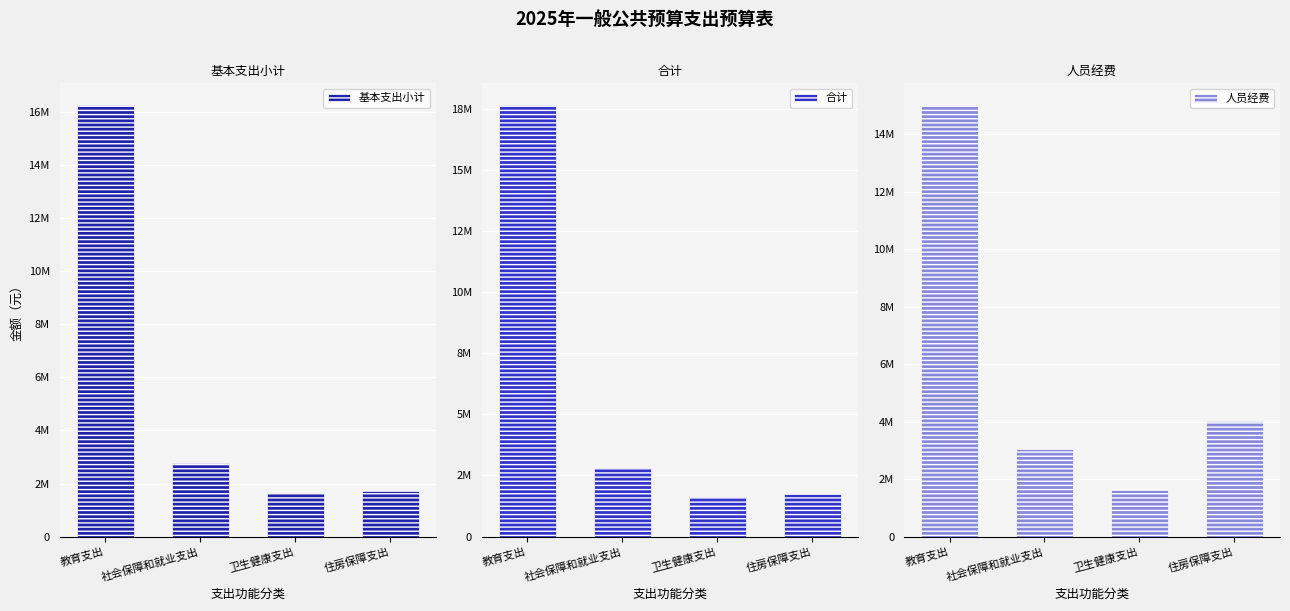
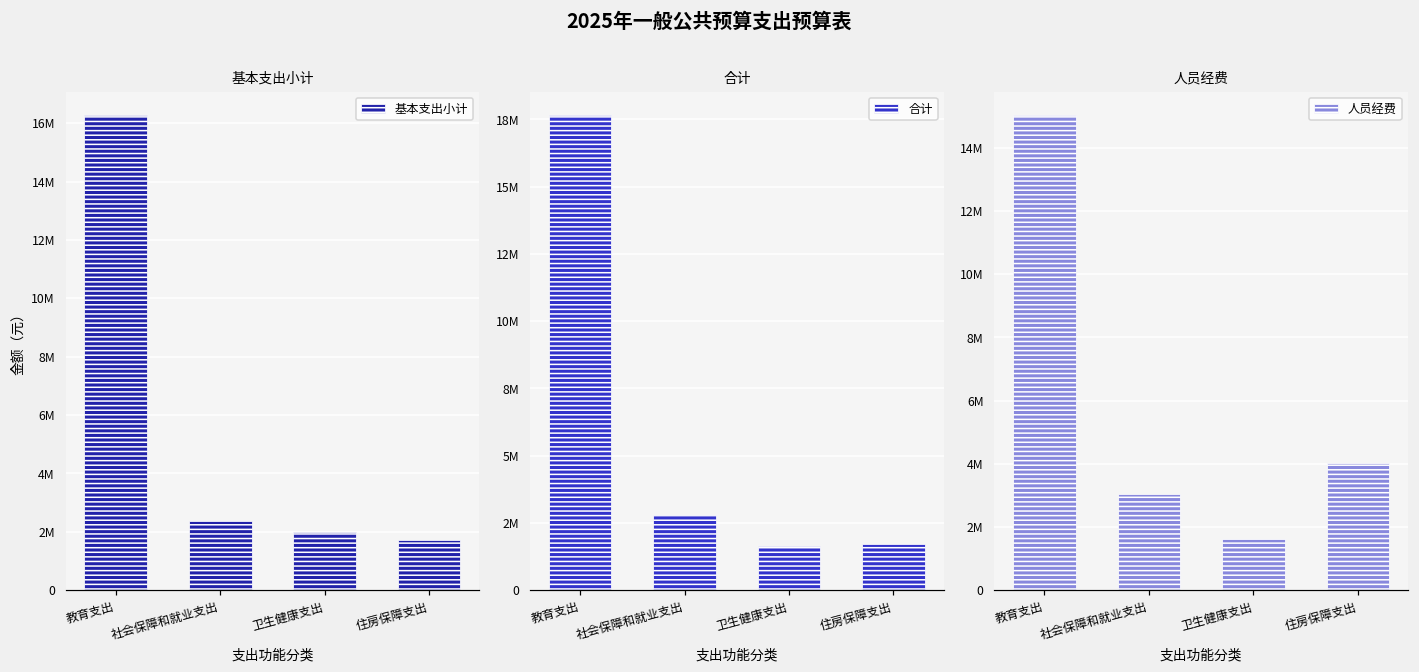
  {
    "基本支出小计": {
      "教育支出": 16300000,
-     "社会保障和就业支出": 2800000,
-     "卫生健康支出": 1600000,
+     "社会保障和就业支出": 2400000,
+     "卫生健康支出": 2000000,
      "住房保障支出": 1700000
    },
    "人员经费": {
      "教育支出": 15000000,
      "社会保障和就业支出": 3000000,
      "卫生健康支出": 1600000,
      "住房保障支出": 4000000
    }
  }
